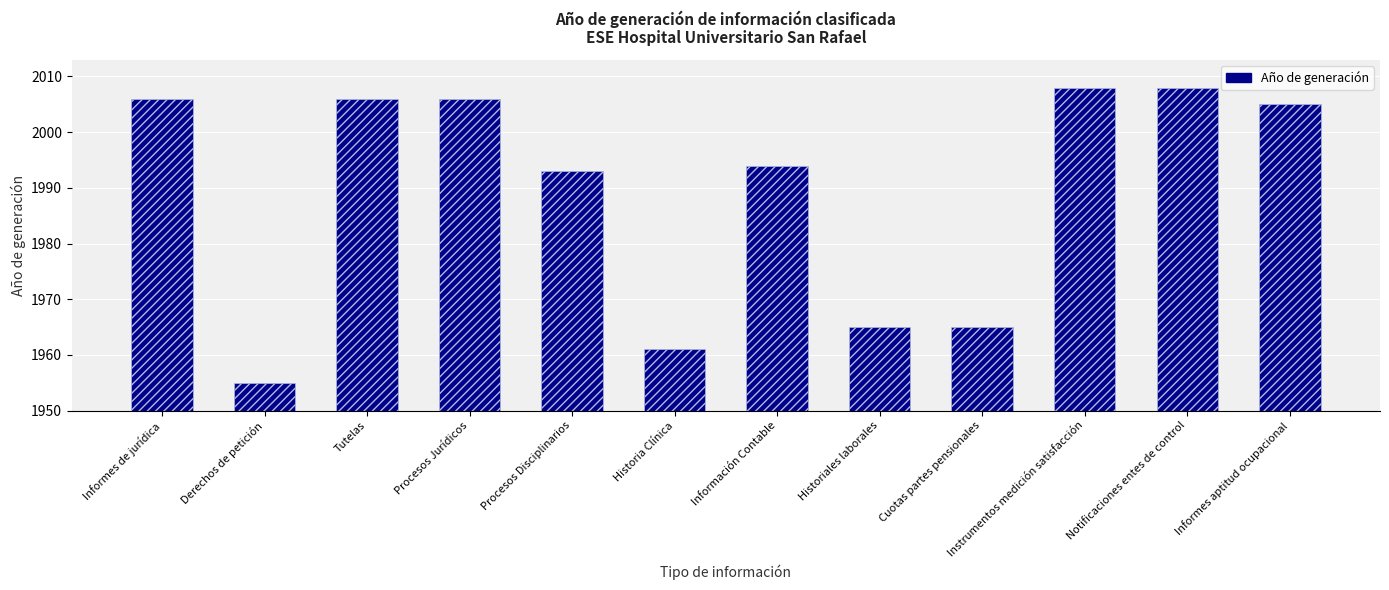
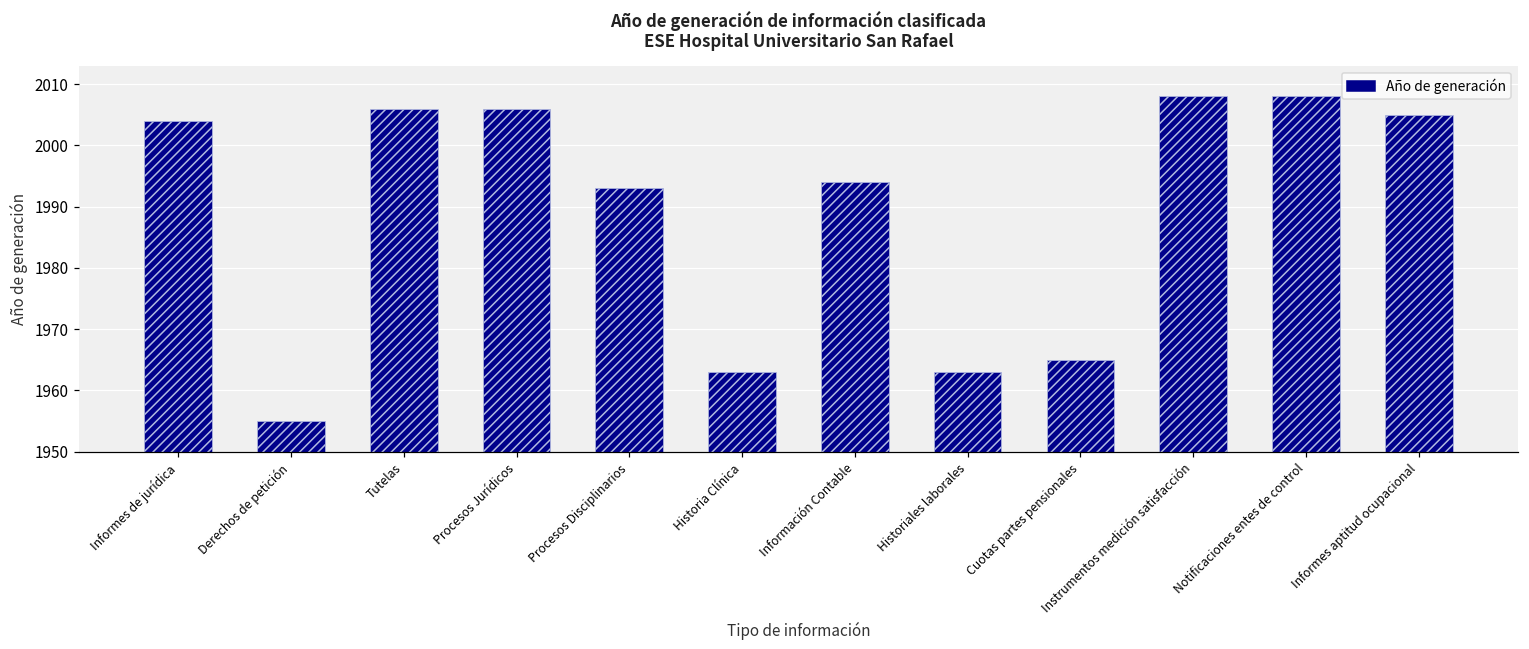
  {
-   "Informes de jurídica": 2006,
+   "Informes de jurídica": 2004,
    "Derechos de petición": 1955,
    "Tutelas": 2006,
    "Procesos Jurídicos": 2006,
    "Procesos Disciplinarios": 1993,
-   "Historia Clínica": 1961,
+   "Historia Clínica": 1963,
    "Información Contable": 1994,
-   "Historiales laborales": 1965,
+   "Historiales laborales": 1963,
    "Cuotas partes pensionales": 1965,
    "Instrumentos medición satisfacción": 2008,
    "Notificaciones entes de control": 2008,
    "Informes aptitud ocupacional": 2005
  }
